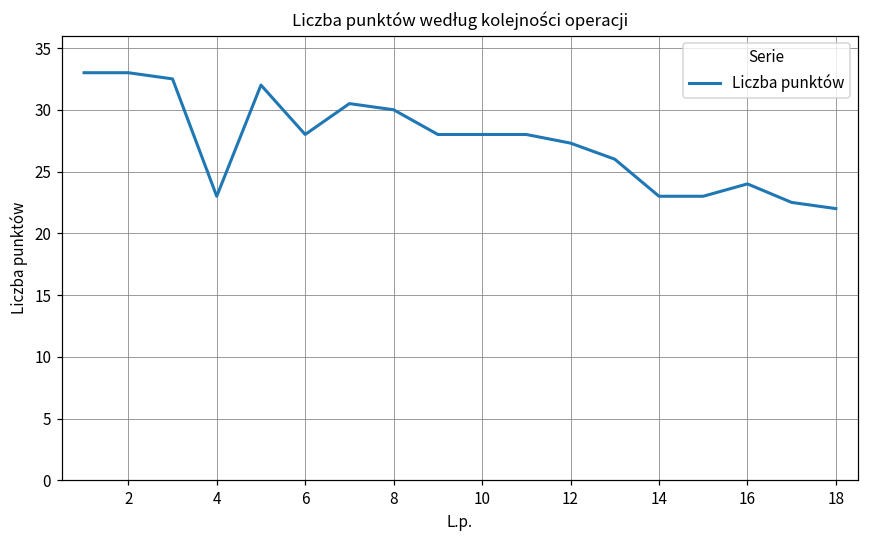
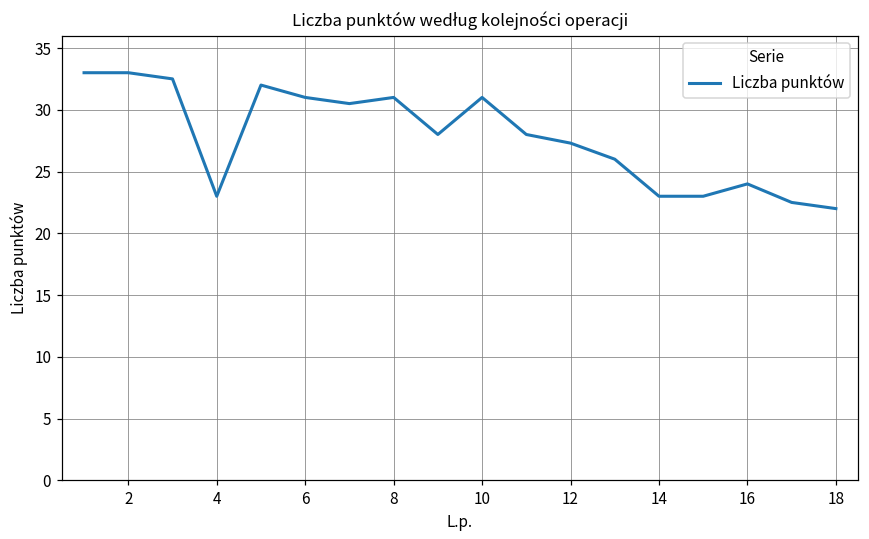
  {
    "2": 33,
    "4": 23,
-   "6": 28,
-   "8": 30,
-   "10": 28,
+   "6": 31,
+   "8": 31,
+   "10": 31,
    "12": 27.3,
    "14": 23,
    "16": 24,
    "18": 22
  }
